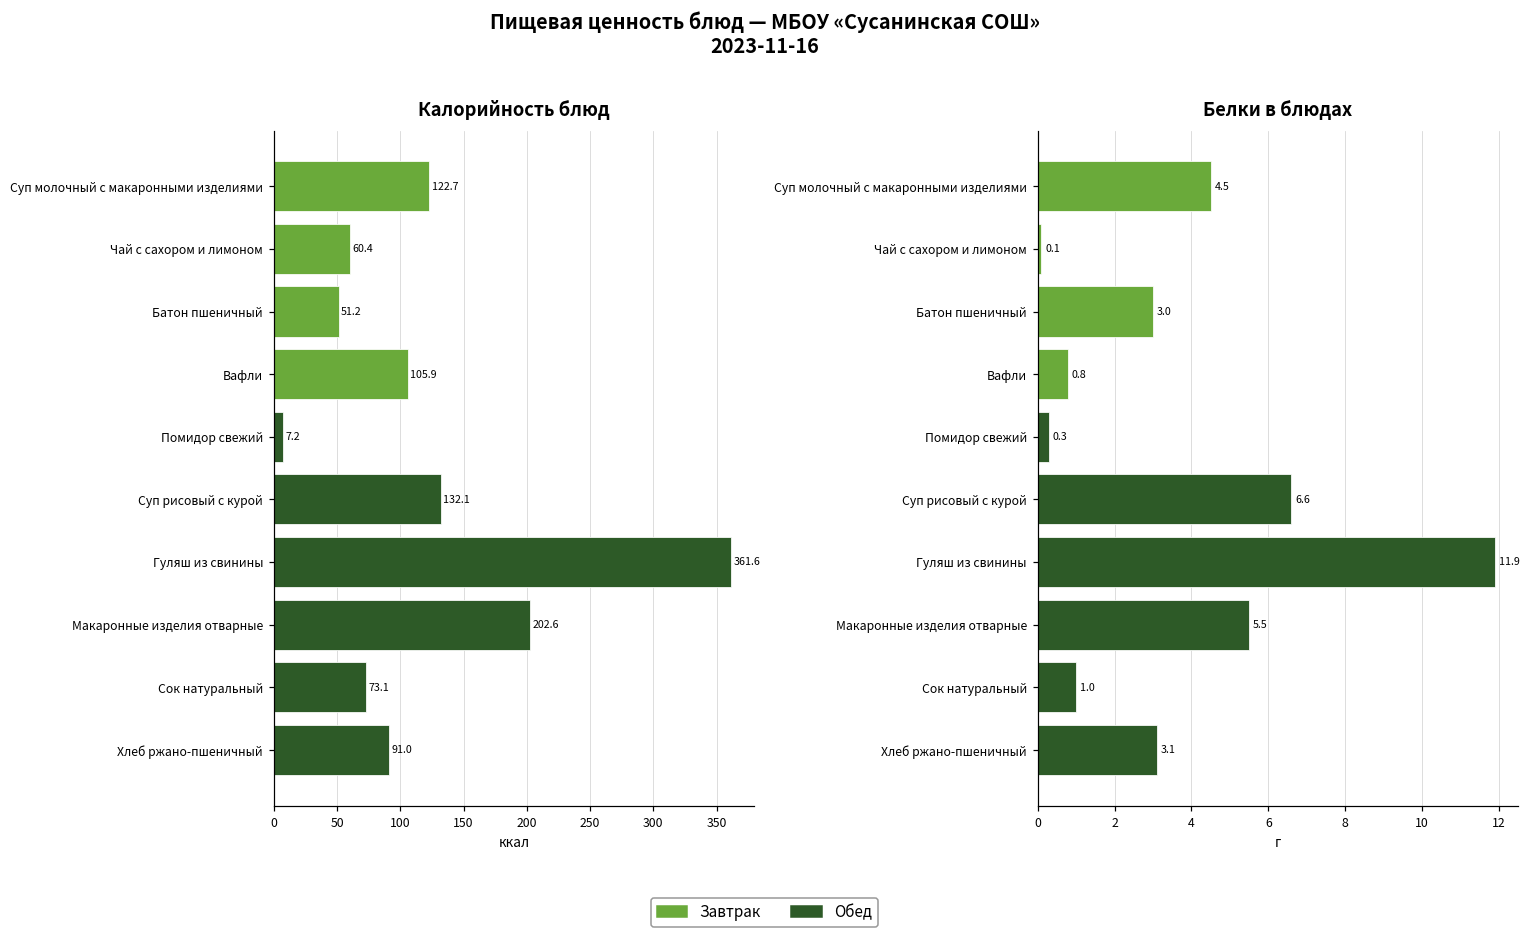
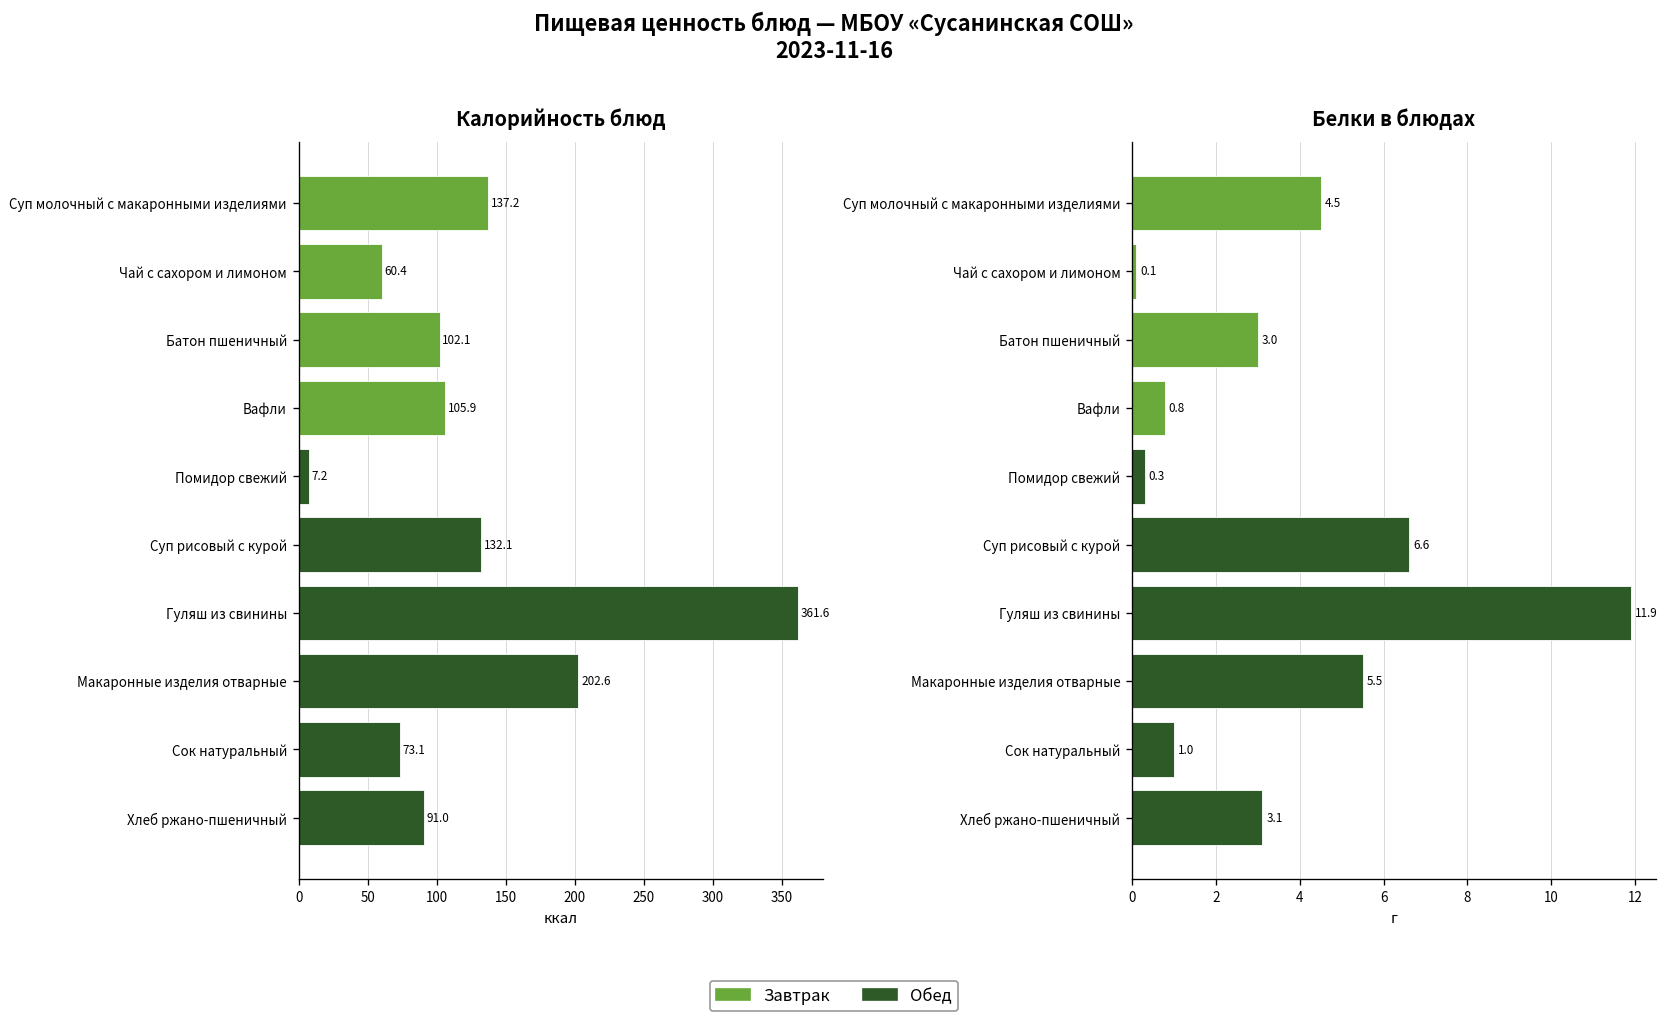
  {
    "Калорийность блюд": {
-     "Суп молочный с макаронными изделиями": 122.7,
+     "Суп молочный с макаронными изделиями": 137.2,
      "Чай с сахором и лимоном": 60.4,
-     "Батон пшеничный": 51.2,
+     "Батон пшеничный": 102.1,
      "Вафли": 105.9,
      "Помидор свежий": 7.2,
      "Суп рисовый с курой": 132.1,
      "Гуляш из свинины": 361.6,
      "Макаронные изделия отварные": 202.6,
      "Сок натуральный": 73.1,
      "Хлеб ржано-пшеничный": 91.0
    },
    "Белки в блюдах": {
      "Суп молочный с макаронными изделиями": 4.5,
      "Чай с сахором и лимоном": 0.1,
      "Батон пшеничный": 3.0,
      "Вафли": 0.8,
      "Помидор свежий": 0.3,
      "Суп рисовый с курой": 6.6,
      "Гуляш из свинины": 11.9,
      "Макаронные изделия отварные": 5.5,
      "Сок натуральный": 1.0,
      "Хлеб ржано-пшеничный": 3.1
    }
  }
